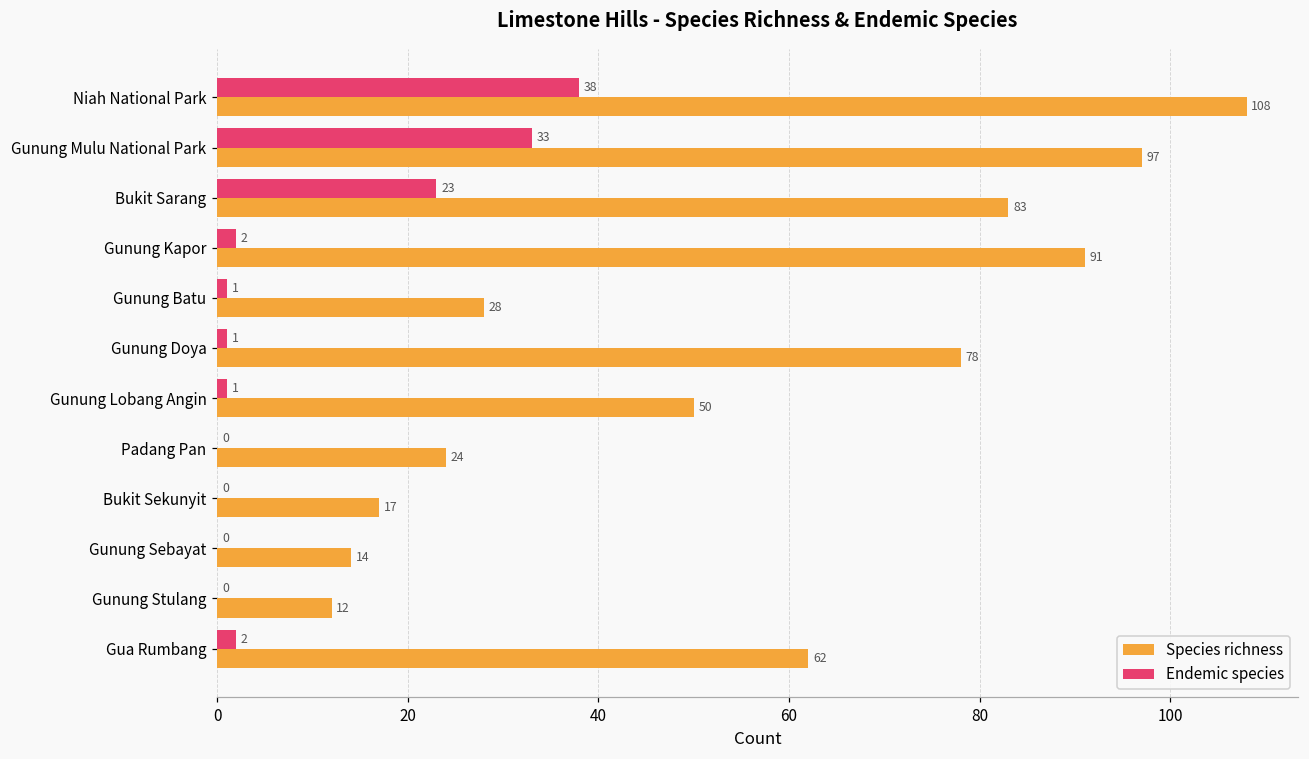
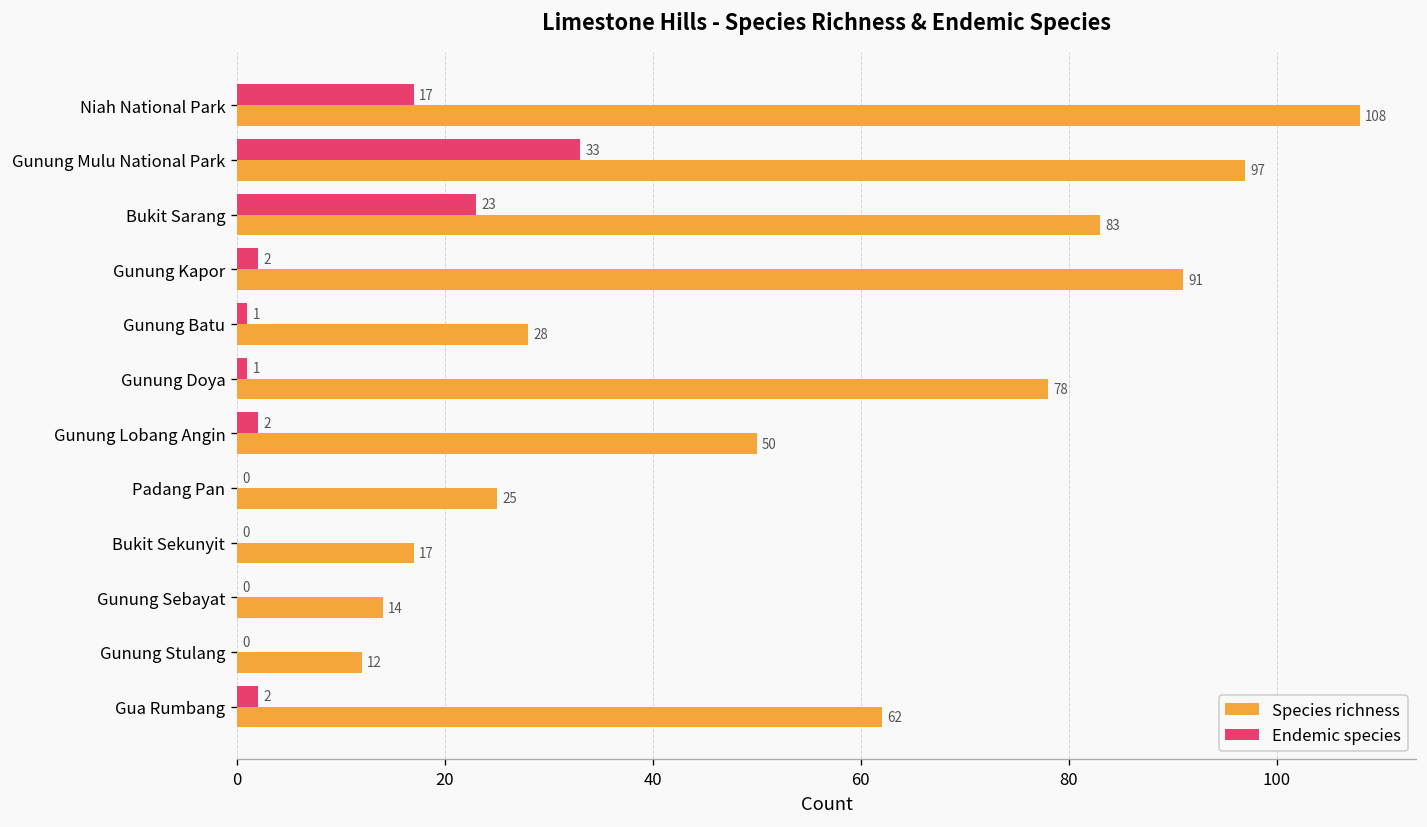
  {
    "Species richness": {
      "Niah National Park": 108,
      "Gunung Mulu National Park": 97,
      "Bukit Sarang": 83,
      "Gunung Kapor": 91,
      "Gunung Batu": 28,
      "Gunung Doya": 78,
      "Gunung Lobang Angin": 50,
-     "Padang Pan": 24,
+     "Padang Pan": 25,
      "Bukit Sekunyit": 17,
      "Gunung Sebayat": 14,
      "Gunung Stulang": 12,
      "Gua Rumbang": 62
    },
    "Endemic species": {
-     "Niah National Park": 38,
+     "Niah National Park": 17,
      "Gunung Mulu National Park": 33,
      "Bukit Sarang": 23,
      "Gunung Kapor": 2,
      "Gunung Batu": 1,
      "Gunung Doya": 1,
-     "Gunung Lobang Angin": 1,
+     "Gunung Lobang Angin": 2,
      "Padang Pan": 0,
      "Bukit Sekunyit": 0,
      "Gunung Sebayat": 0,
      "Gunung Stulang": 0,
      "Gua Rumbang": 2
    }
  }
